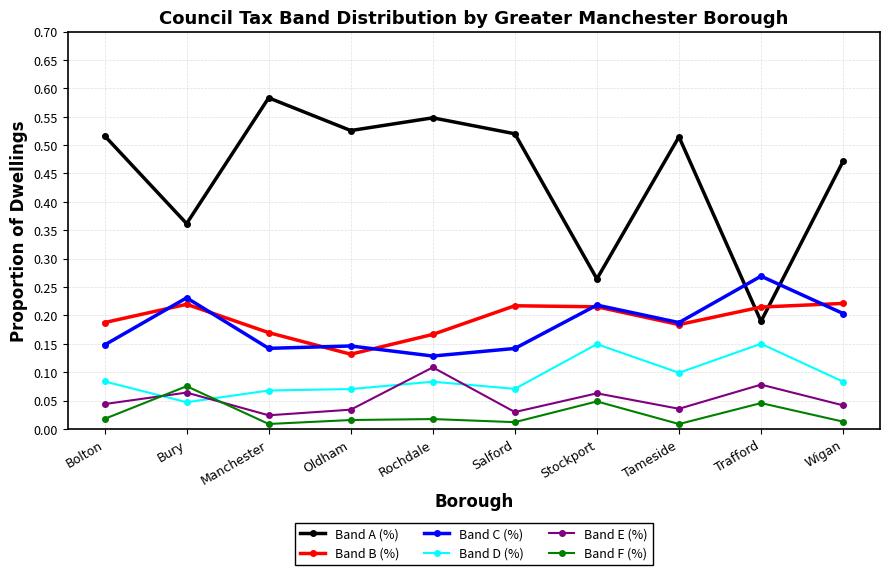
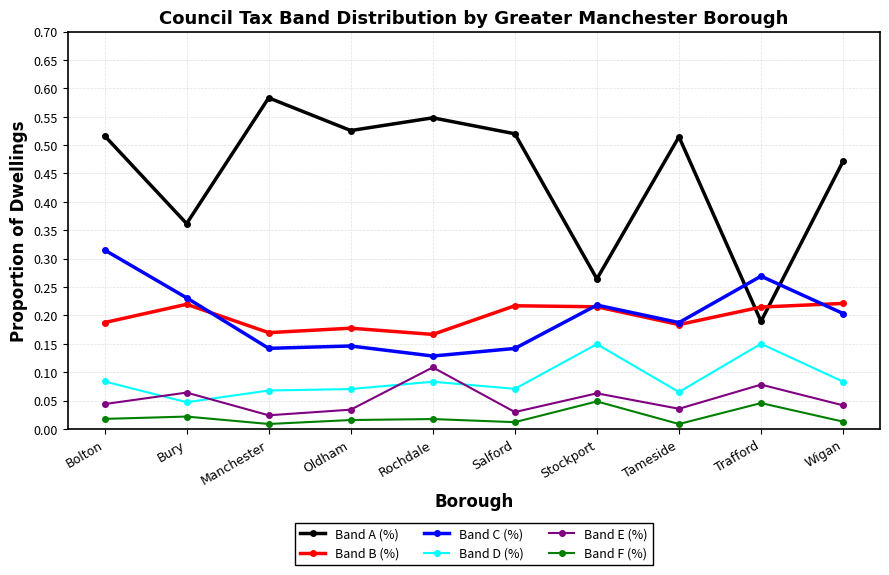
  {
    "Band A (%)": {
      "Bolton": 0.52,
      "Bury": 0.36,
      "Manchester": 0.58,
      "Oldham": 0.53,
      "Rochdale": 0.55,
      "Salford": 0.52,
      "Stockport": 0.26,
      "Tameside": 0.51,
      "Trafford": 0.19,
      "Wigan": 0.47
    },
    "Band B (%)": {
      "Bolton": 0.19,
      "Bury": 0.22,
      "Manchester": 0.17,
-     "Oldham": 0.13,
+     "Oldham": 0.18,
      "Rochdale": 0.17,
      "Salford": 0.22,
      "Trafford": 0.21,
      "Wigan": 0.22
    },
    "Band C (%)": {
-     "Bolton": 0.15,
+     "Bolton": 0.32,
      "Bury": 0.23,
      "Manchester": 0.14,
      "Oldham": 0.15,
      "Rochdale": 0.13,
      "Salford": 0.14,
      "Trafford": 0.27,
      "Wigan": 0.20
    },
    "Band D (%)": {
      "Bolton": 0.08,
      "Bury": 0.05,
      "Manchester": 0.07,
      "Oldham": 0.07,
      "Rochdale": 0.08,
      "Salford": 0.07,
      "Stockport": 0.15,
-     "Tameside": 0.10,
+     "Tameside": 0.07,
      "Trafford": 0.15,
      "Wigan": 0.08
    },
    "Band E (%)": {
      "Bolton": 0.04,
      "Bury": 0.06,
      "Manchester": 0.02,
      "Oldham": 0.03,
      "Rochdale": 0.11,
      "Salford": 0.03,
      "Stockport": 0.06,
      "Tameside": 0.04,
      "Trafford": 0.08,
      "Wigan": 0.04
    },
    "Band F (%)": {
      "Bolton": 0.02,
-     "Bury": 0.08,
+     "Bury": 0.02,
      "Manchester": 0.01,
      "Oldham": 0.02,
      "Rochdale": 0.02,
      "Salford": 0.01,
      "Stockport": 0.05,
      "Tameside": 0.01,
      "Trafford": 0.05,
      "Wigan": 0.01
    }
  }
